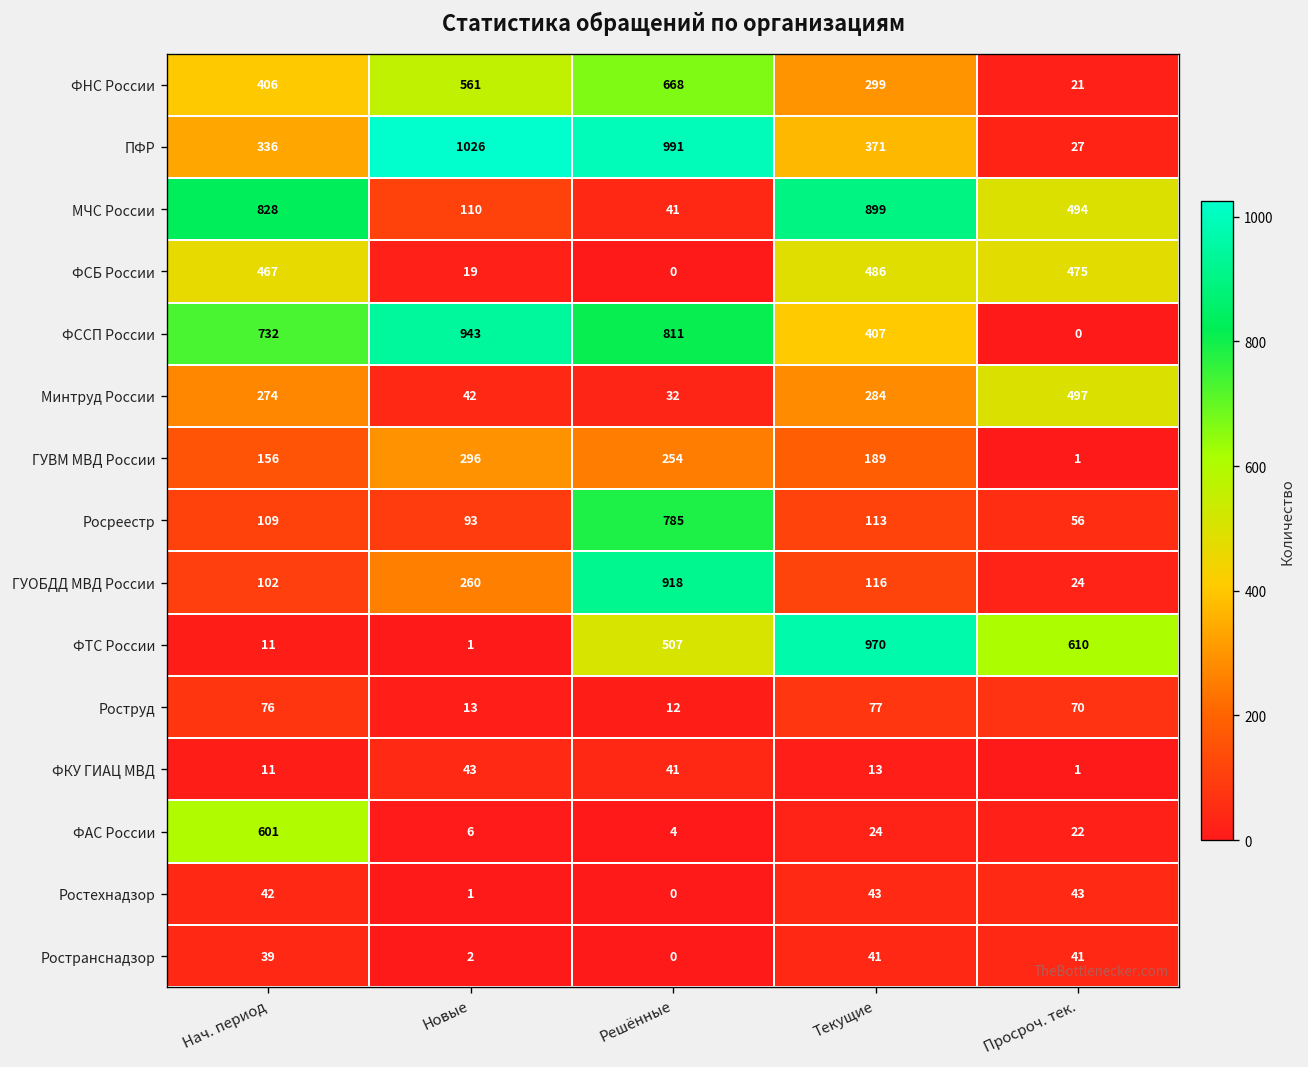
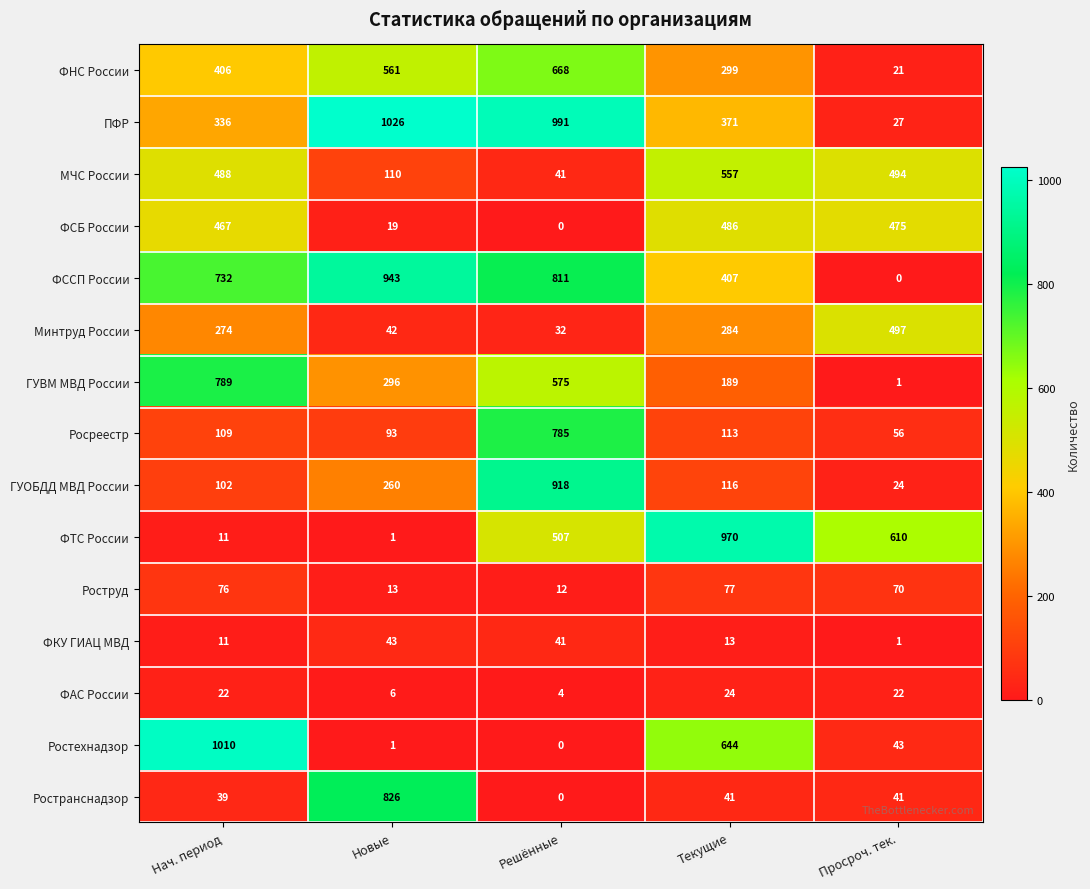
  {
    "ФНС России": {
      "Нач. период": 406,
      "Новые": 561,
      "Решённые": 668,
      "Текущие": 299,
      "Просроч. тек.": 21
    },
    "ПФР": {
      "Нач. период": 336,
      "Новые": 1026,
      "Решённые": 991,
      "Текущие": 371,
      "Просроч. тек.": 27
    },
    "МЧС России": {
-     "Нач. период": 828,
+     "Нач. период": 488,
      "Новые": 110,
      "Решённые": 41,
-     "Текущие": 899,
+     "Текущие": 557,
      "Просроч. тек.": 494
    },
    "ФСБ России": {
      "Нач. период": 467,
      "Новые": 19,
      "Решённые": 0,
      "Текущие": 486,
      "Просроч. тек.": 475
    },
    "ФССП России": {
      "Нач. период": 732,
      "Новые": 943,
      "Решённые": 811,
      "Текущие": 407,
      "Просроч. тек.": 0
    },
    "Минтруд России": {
      "Нач. период": 274,
      "Новые": 42,
      "Решённые": 32,
      "Текущие": 284,
      "Просроч. тек.": 497
    },
    "ГУВМ МВД России": {
-     "Нач. период": 156,
+     "Нач. период": 789,
      "Новые": 296,
-     "Решённые": 254,
+     "Решённые": 575,
      "Текущие": 189,
      "Просроч. тек.": 1
    },
    "Росреестр": {
      "Нач. период": 109,
      "Новые": 93,
      "Решённые": 785,
      "Текущие": 113,
      "Просроч. тек.": 56
    },
    "ГУОБДД МВД России": {
      "Нач. период": 102,
      "Новые": 260,
      "Решённые": 918,
      "Текущие": 116,
      "Просроч. тек.": 24
    },
    "ФТС России": {
      "Нач. период": 11,
      "Новые": 1,
      "Решённые": 507,
      "Текущие": 970,
      "Просроч. тек.": 610
    },
    "Роструд": {
      "Нач. период": 76,
      "Новые": 13,
      "Решённые": 12,
      "Текущие": 77,
      "Просроч. тек.": 70
    },
    "ФКУ ГИАЦ МВД": {
      "Нач. период": 11,
      "Новые": 43,
      "Решённые": 41,
      "Текущие": 13,
      "Просроч. тек.": 1
    },
    "ФАС России": {
-     "Нач. период": 601,
+     "Нач. период": 22,
      "Новые": 6,
      "Решённые": 4,
      "Текущие": 24,
      "Просроч. тек.": 22
    },
    "Ростехнадзор": {
-     "Нач. период": 42,
+     "Нач. период": 1010,
      "Новые": 1,
      "Решённые": 0,
-     "Текущие": 43,
+     "Текущие": 644,
      "Просроч. тек.": 43
    },
    "Ространснадзор": {
      "Нач. период": 39,
-     "Новые": 2,
+     "Новые": 826,
      "Решённые": 0,
      "Текущие": 41
    }
  }
